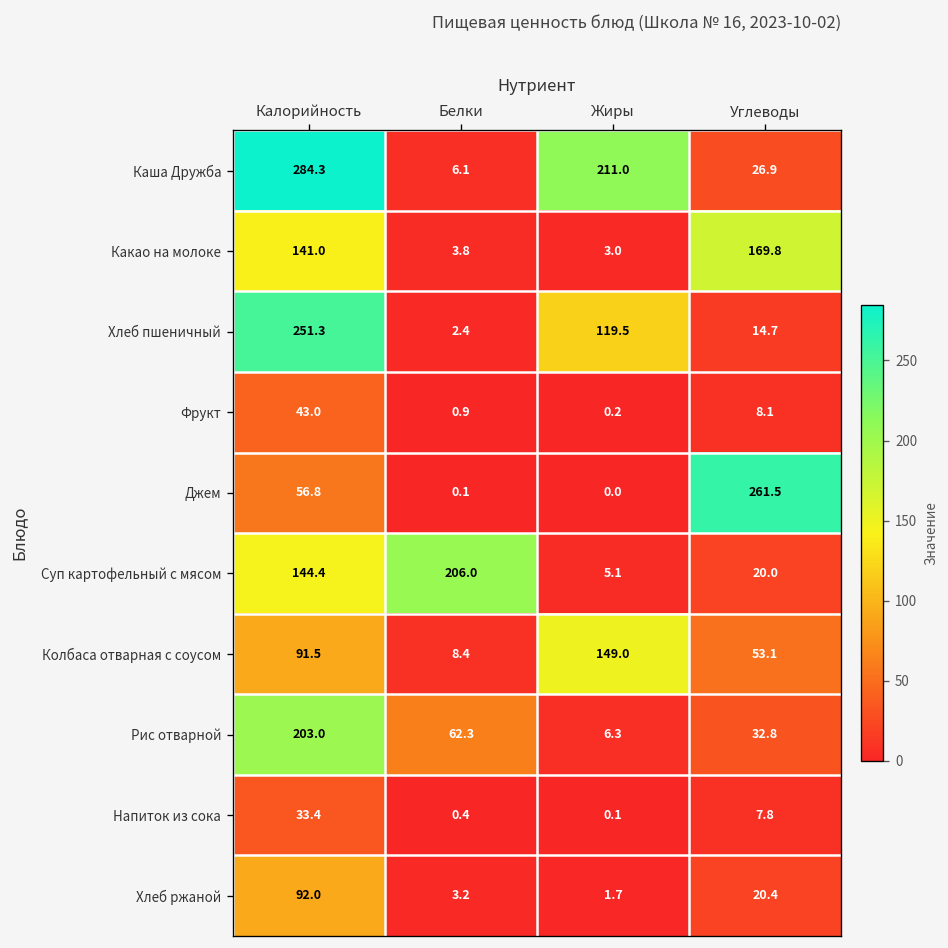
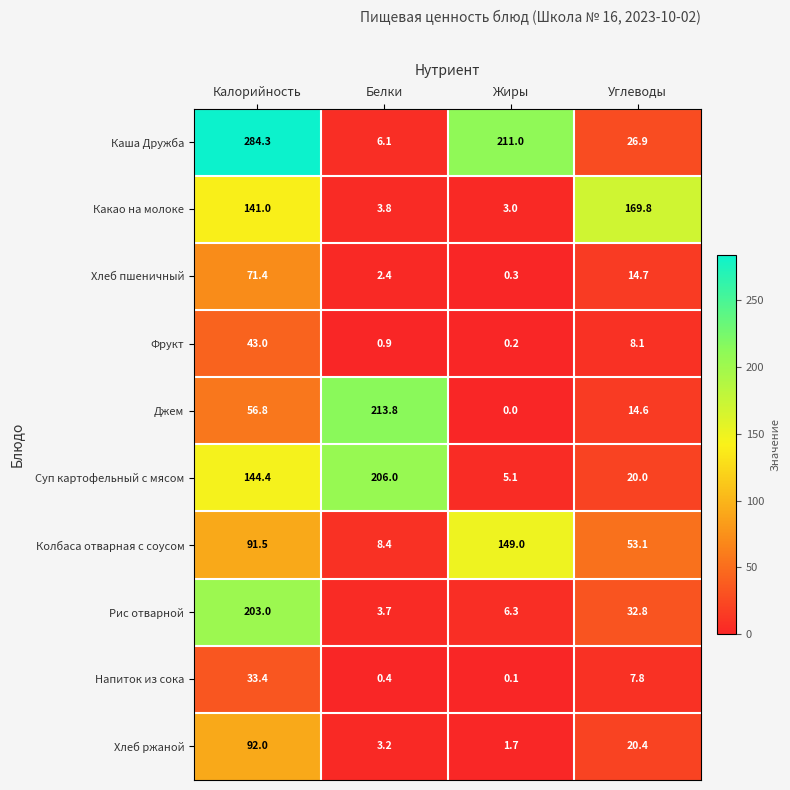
  {
    "Каша Дружба": {
      "Калорийность": 284.3,
      "Белки": 6.1,
      "Жиры": 211.0,
      "Углеводы": 26.9
    },
    "Какао на молоке": {
      "Калорийность": 141.0,
      "Белки": 3.8,
      "Жиры": 3.0,
      "Углеводы": 169.8
    },
    "Хлеб пшеничный": {
-     "Калорийность": 251.3,
+     "Калорийность": 71.4,
      "Белки": 2.4,
-     "Жиры": 119.5,
+     "Жиры": 0.3,
      "Углеводы": 14.7
    },
    "Фрукт": {
      "Калорийность": 43.0,
      "Белки": 0.9,
      "Жиры": 0.2,
      "Углеводы": 8.1
    },
    "Джем": {
      "Калорийность": 56.8,
-     "Белки": 0.1,
+     "Белки": 213.8,
      "Жиры": 0.0,
-     "Углеводы": 261.5
+     "Углеводы": 14.6
    },
    "Суп картофельный с мясом": {
      "Калорийность": 144.4,
      "Белки": 206.0,
      "Жиры": 5.1,
      "Углеводы": 20.0
    },
    "Колбаса отварная с соусом": {
      "Калорийность": 91.5,
      "Белки": 8.4,
      "Жиры": 149.0,
      "Углеводы": 53.1
    },
    "Рис отварной": {
      "Калорийность": 203.0,
-     "Белки": 62.3,
+     "Белки": 3.7,
      "Жиры": 6.3,
      "Углеводы": 32.8
    },
    "Напиток из сока": {
      "Калорийность": 33.4,
      "Белки": 0.4,
      "Жиры": 0.1,
      "Углеводы": 7.8
    },
    "Хлеб ржаной": {
      "Калорийность": 92.0,
      "Белки": 3.2,
      "Жиры": 1.7,
      "Углеводы": 20.4
    }
  }
